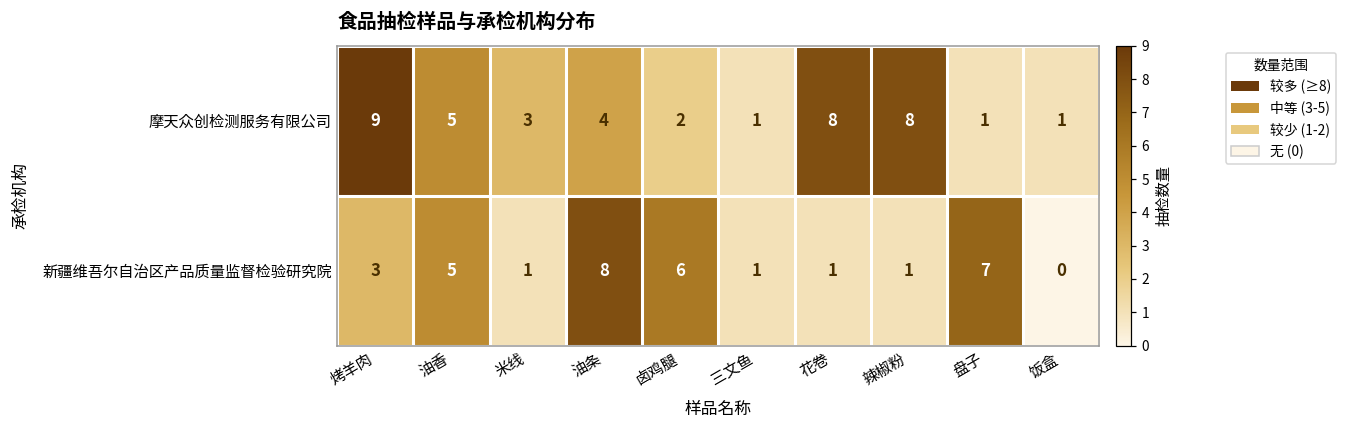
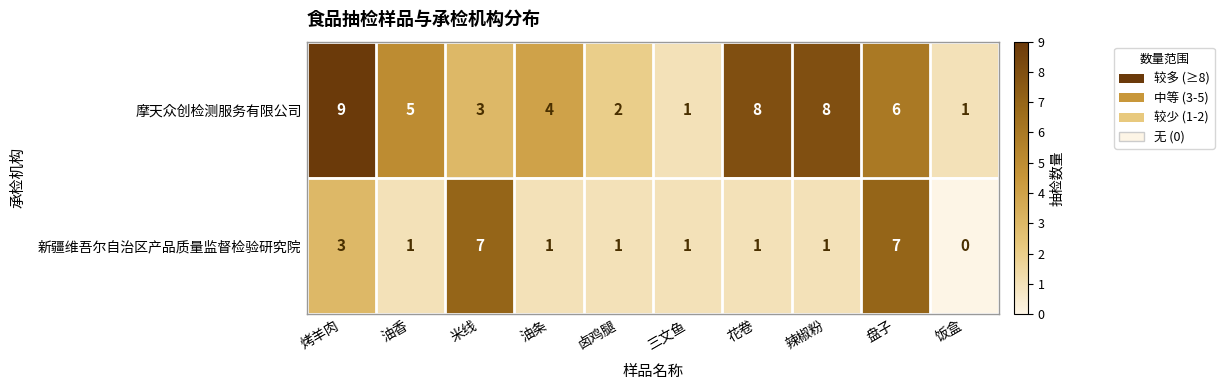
  {
    "摩天众创检测服务有限公司": {
      "烤羊肉": 9,
      "油香": 5,
      "米线": 3,
      "油条": 4,
      "卤鸡腿": 2,
      "三文鱼": 1,
      "花卷": 8,
      "辣椒粉": 8,
-     "盘子": 1,
+     "盘子": 6,
      "饭盒": 1
    },
    "新疆维吾尔自治区产品质量监督检验研究院": {
      "烤羊肉": 3,
-     "油香": 5,
-     "米线": 1,
-     "油条": 8,
-     "卤鸡腿": 6,
+     "油香": 1,
+     "米线": 7,
+     "油条": 1,
+     "卤鸡腿": 1,
      "三文鱼": 1,
      "花卷": 1,
      "辣椒粉": 1,
      "盘子": 7,
      "饭盒": 0
    }
  }
